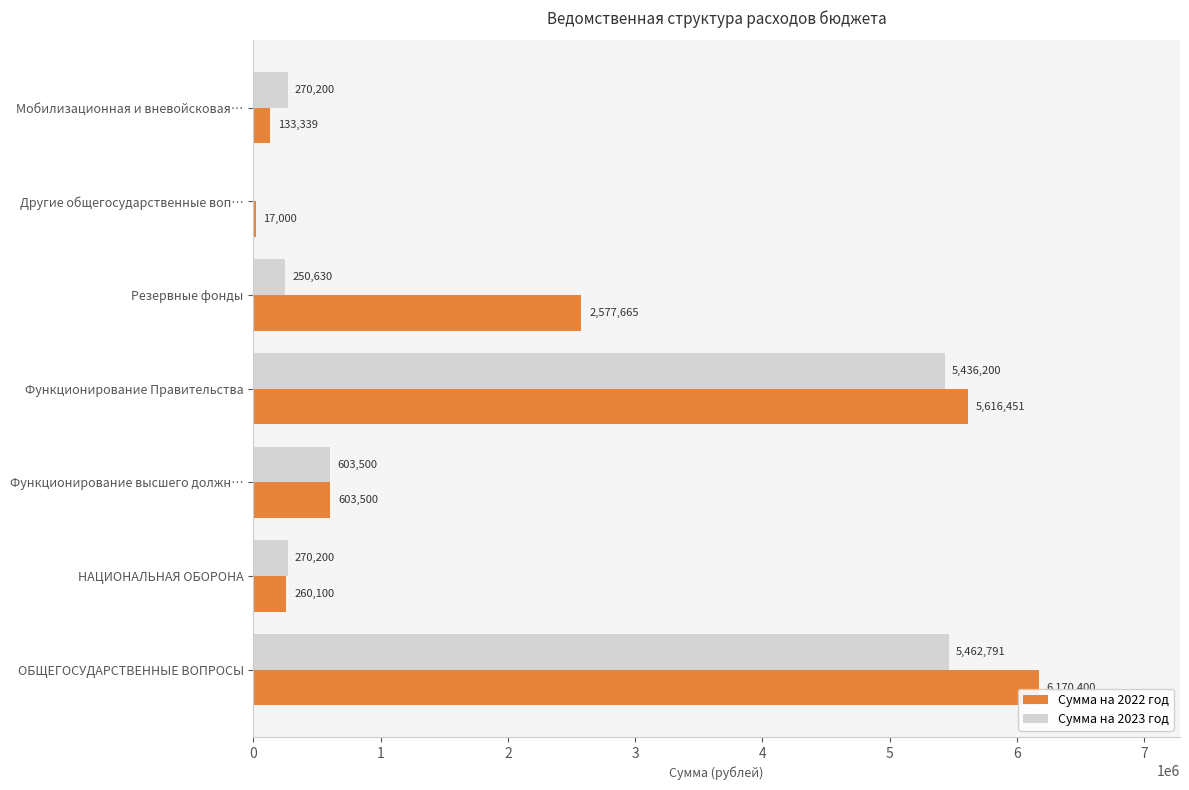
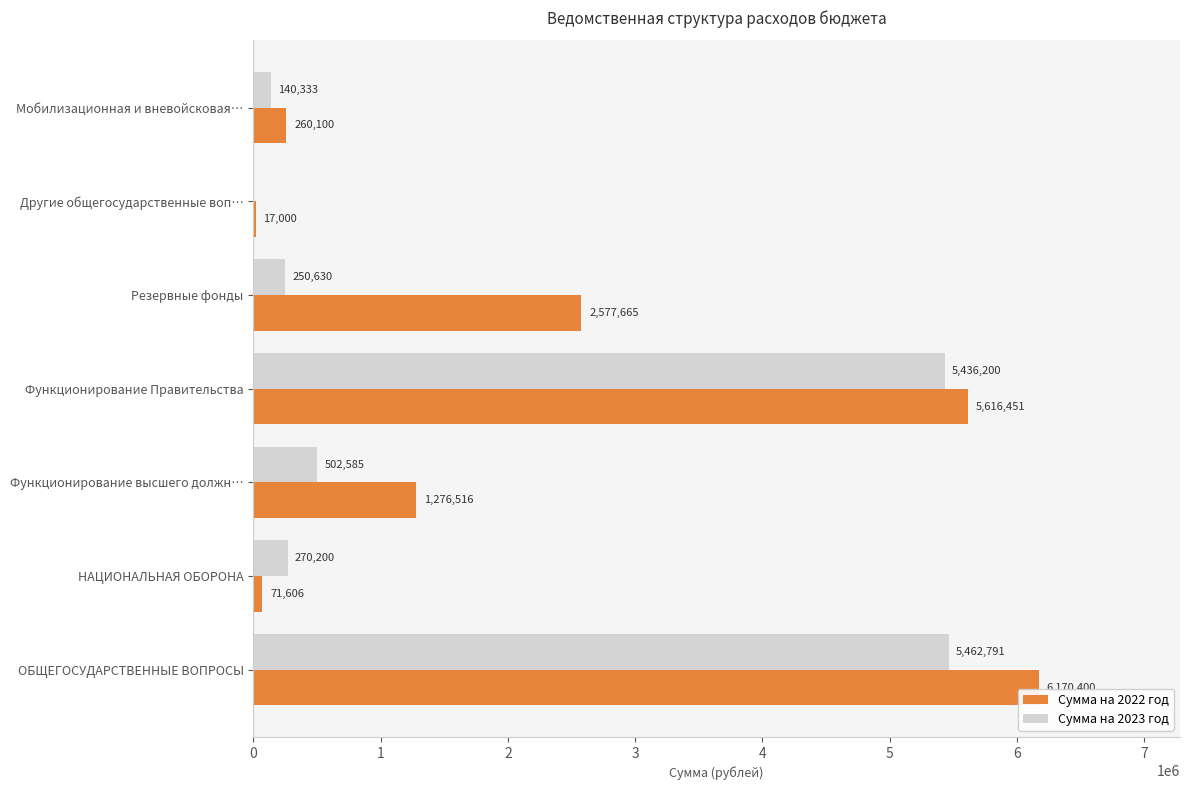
  {
    "Сумма на 2022 год": {
-     "Мобилизационная и вневойсковая…": "133,339",
+     "Мобилизационная и вневойсковая…": "260,100",
      "Другие общегосударственные воп…": "17,000",
      "Резервные фонды": "2,577,665",
      "Функционирование Правительства": "5,616,451",
-     "Функционирование высшего должн…": "603,500",
-     "НАЦИОНАЛЬНАЯ ОБОРОНА": "260,100"
+     "Функционирование высшего должн…": "1,276,516",
+     "НАЦИОНАЛЬНАЯ ОБОРОНА": "71,606"
    },
    "Сумма на 2023 год": {
-     "Мобилизационная и вневойсковая…": "270,200",
+     "Мобилизационная и вневойсковая…": "140,333",
      "Резервные фонды": "250,630",
      "Функционирование Правительства": "5,436,200",
-     "Функционирование высшего должн…": "603,500",
+     "Функционирование высшего должн…": "502,585",
      "НАЦИОНАЛЬНАЯ ОБОРОНА": "270,200",
      "ОБЩЕГОСУДАРСТВЕННЫЕ ВОПРОСЫ": "5,462,791"
    }
  }
